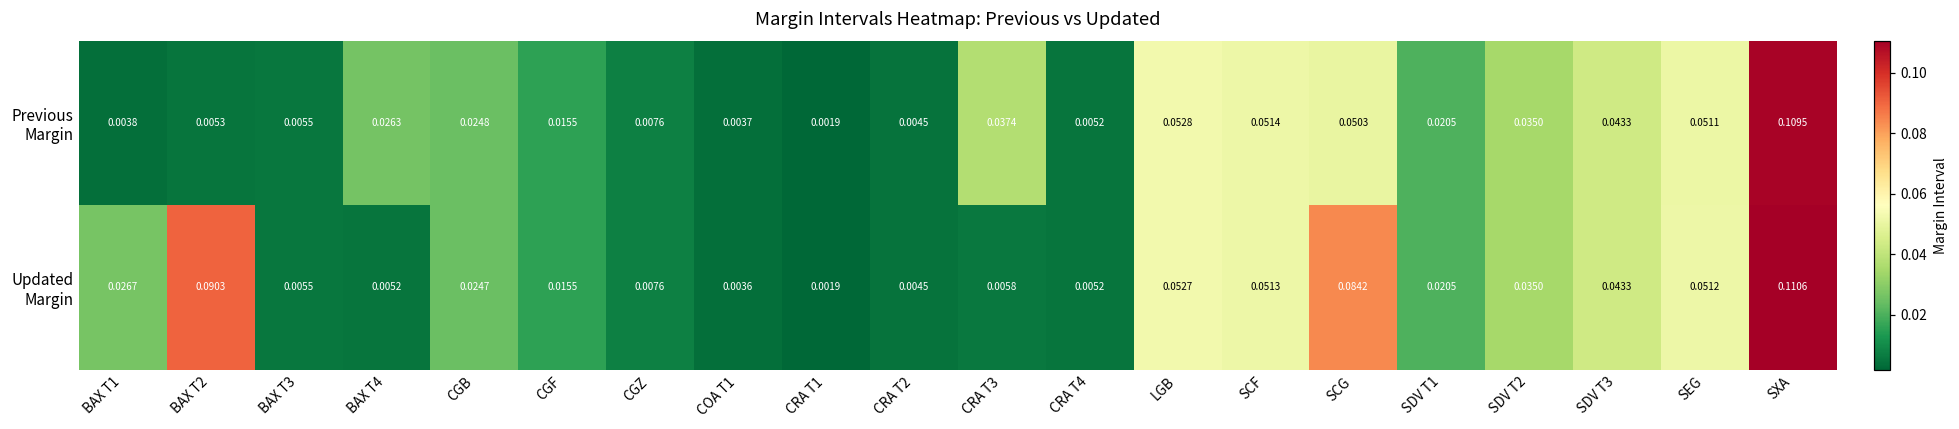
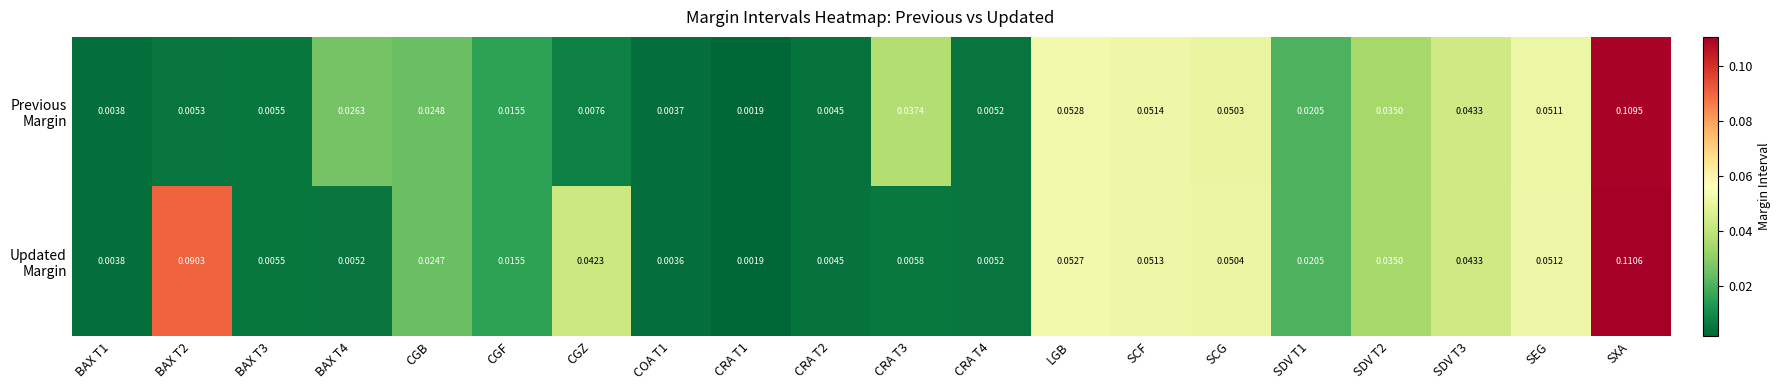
  {
    "Previous Margin": {
      "BAX T1": 0.0038,
      "BAX T2": 0.0053,
      "BAX T3": 0.0055,
      "BAX T4": 0.0263,
      "CGB": 0.0248,
      "CGF": 0.0155,
      "CGZ": 0.0076,
      "COA T1": 0.0037,
      "CRA T1": 0.0019,
      "CRA T2": 0.0045,
      "CRA T3": 0.0374,
      "CRA T4": 0.0052,
      "LGB": 0.0528,
      "SCF": 0.0514,
      "SCG": 0.0503,
      "SDV T1": 0.0205,
      "SDV T2": 0.0350,
      "SDV T3": 0.0433,
      "SEG": 0.0511,
      "SXA": 0.1095
    },
    "Updated Margin": {
-     "BAX T1": 0.0267,
+     "BAX T1": 0.0038,
      "BAX T2": 0.0903,
      "BAX T3": 0.0055,
      "BAX T4": 0.0052,
      "CGB": 0.0247,
      "CGF": 0.0155,
-     "CGZ": 0.0076,
+     "CGZ": 0.0423,
      "COA T1": 0.0036,
      "CRA T1": 0.0019,
      "CRA T2": 0.0045,
      "CRA T3": 0.0058,
      "CRA T4": 0.0052,
      "LGB": 0.0527,
      "SCF": 0.0513,
-     "SCG": 0.0842,
+     "SCG": 0.0504,
      "SDV T1": 0.0205,
      "SDV T2": 0.0350,
      "SDV T3": 0.0433,
      "SEG": 0.0512,
      "SXA": 0.1106
    }
  }
